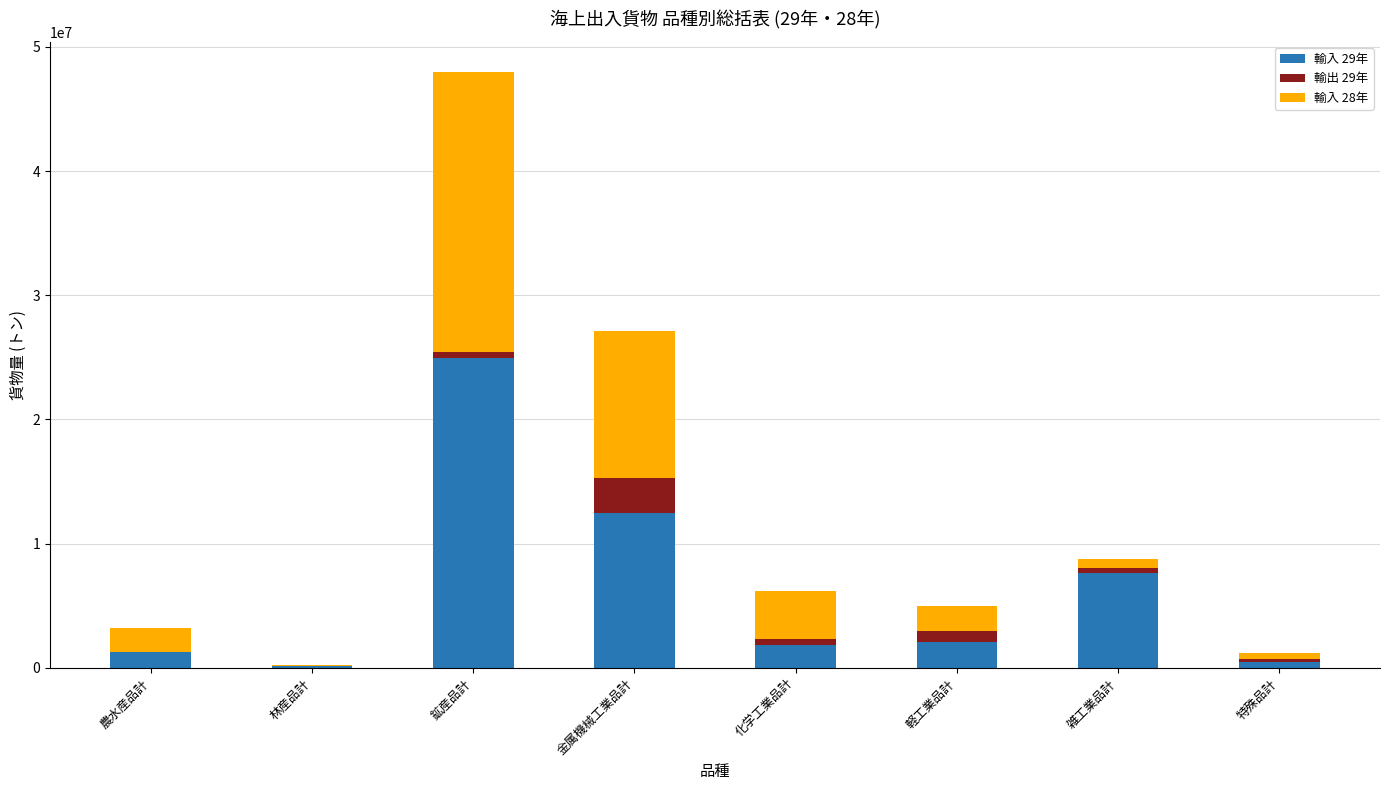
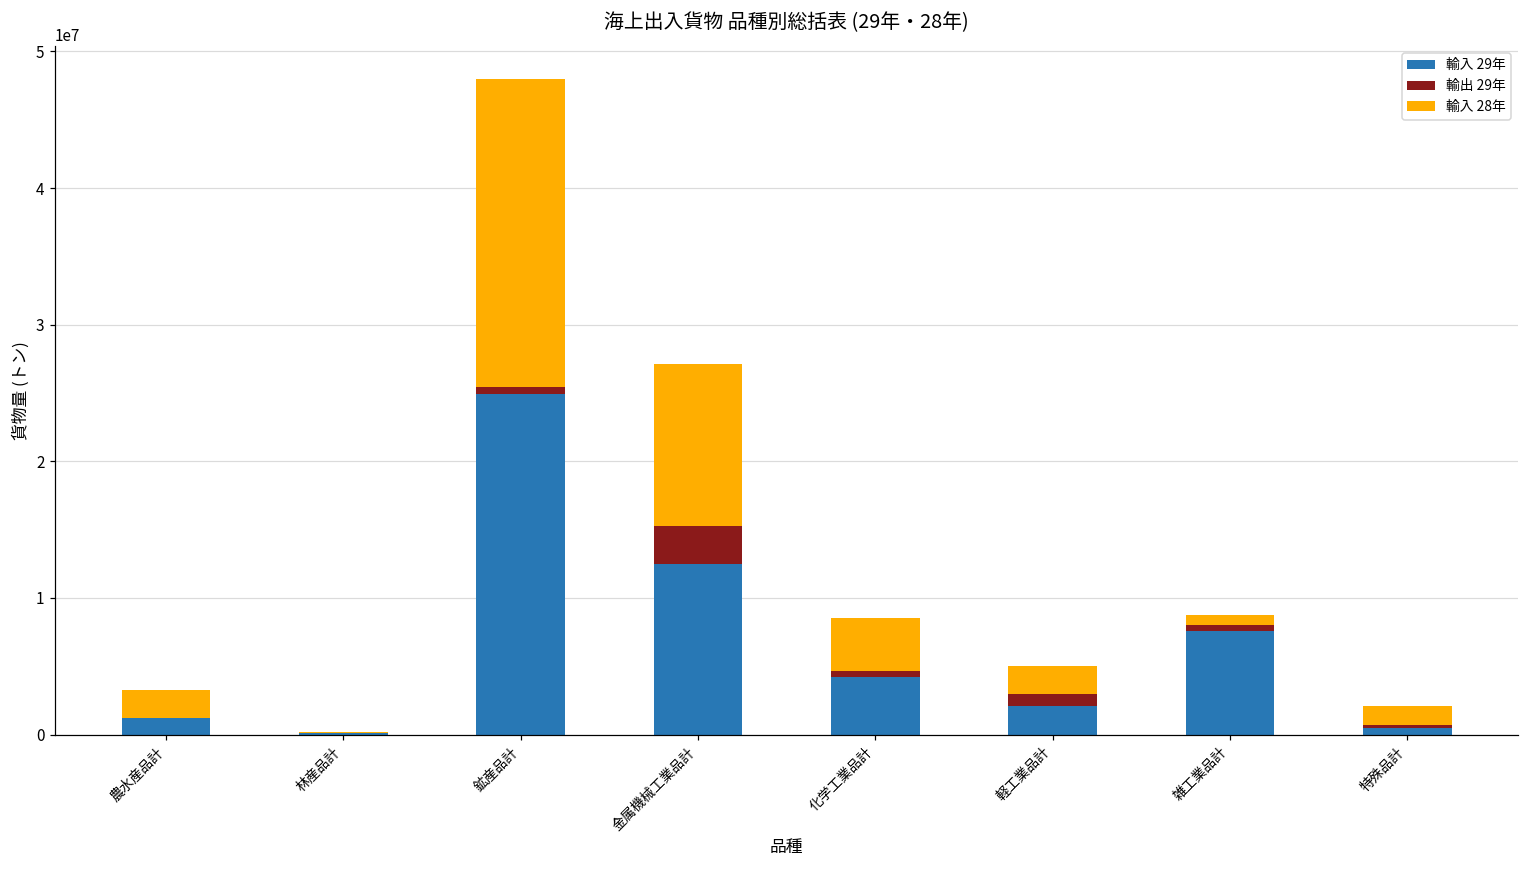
  {
    "輸入 29年": {
      "農水産品計": 1200000,
      "鉱産品計": 24900000,
      "金属機械工業品計": 12500000,
-     "化学工業品計": 1800000,
+     "化学工業品計": 4200000,
      "軽工業品計": 2100000,
      "雑工業品計": 7600000,
      "特殊品計": 500000
    },
    "輸出 29年": {
      "林産品計": 0,
      "鉱産品計": 500000,
      "金属機械工業品計": 2800000,
      "化学工業品計": 500000,
      "軽工業品計": 900000,
      "雑工業品計": 400000
    },
    "輸入 28年": {
      "農水産品計": 2000000,
      "鉱産品計": 22600000,
      "金属機械工業品計": 11800000,
      "化学工業品計": 3900000,
      "軽工業品計": 2000000,
      "雑工業品計": 800000,
-     "特殊品計": 500000
+     "特殊品計": 1400000
    }
  }
